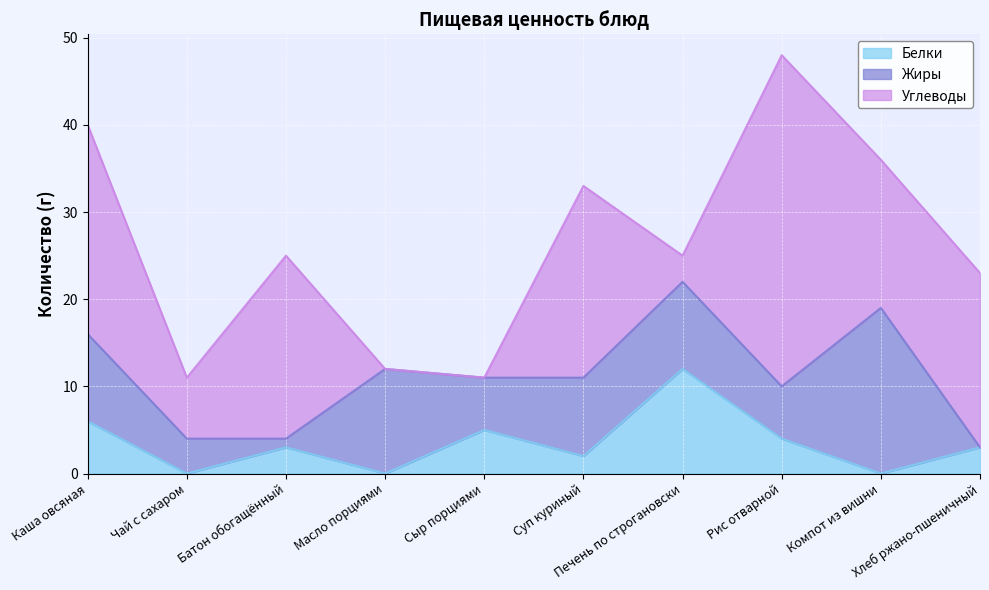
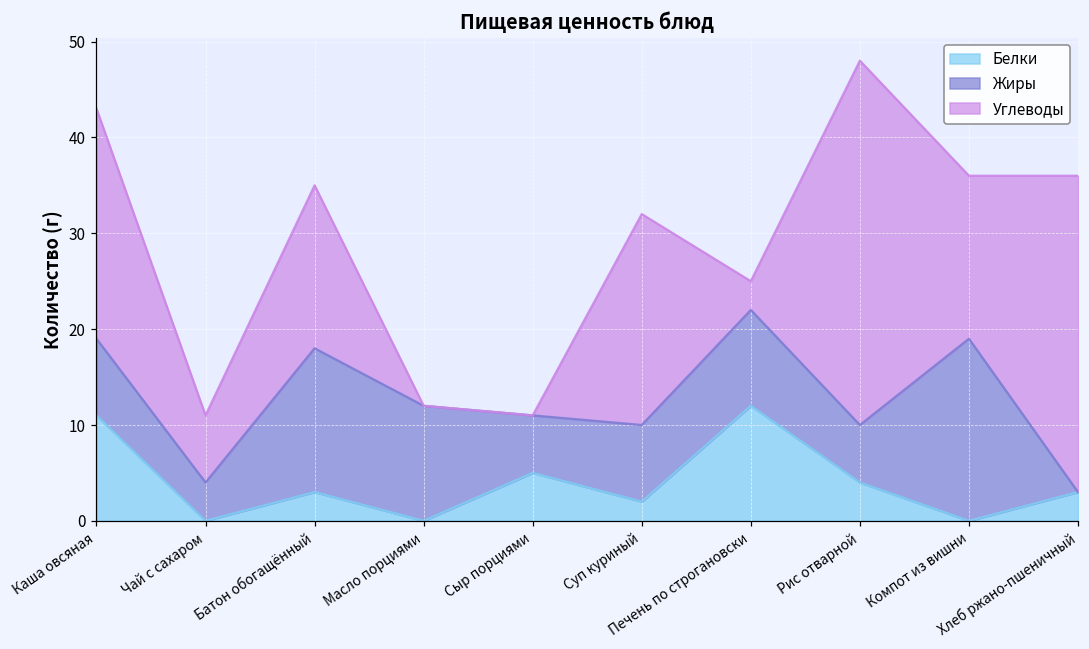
  {
    "Белки": {
-     "Каша овсяная": 6,
+     "Каша овсяная": 11,
      "Чай с сахаром": 0,
      "Батон обогащённый": 3,
      "Масло порциями": 0,
      "Сыр порциями": 5,
      "Суп куриный": 2,
      "Печень по строгановски": 12,
      "Рис отварной": 4,
      "Компот из вишни": 0
    },
    "Жиры": {
-     "Каша овсяная": 10,
+     "Каша овсяная": 8,
      "Чай с сахаром": 4,
-     "Батон обогащённый": 1,
-     "Суп куриный": 9,
+     "Батон обогащённый": 15,
+     "Суп куриный": 8,
      "Печень по строгановски": 10,
      "Рис отварной": 6,
      "Компот из вишни": 19
    },
    "Углеводы": {
      "Каша овсяная": 24,
      "Чай с сахаром": 7,
-     "Батон обогащённый": 21,
+     "Батон обогащённый": 17,
      "Суп куриный": 22,
      "Печень по строгановски": 3,
      "Рис отварной": 38,
      "Компот из вишни": 17,
-     "Хлеб ржано-пшеничный": 20
+     "Хлеб ржано-пшеничный": 33
    }
  }
